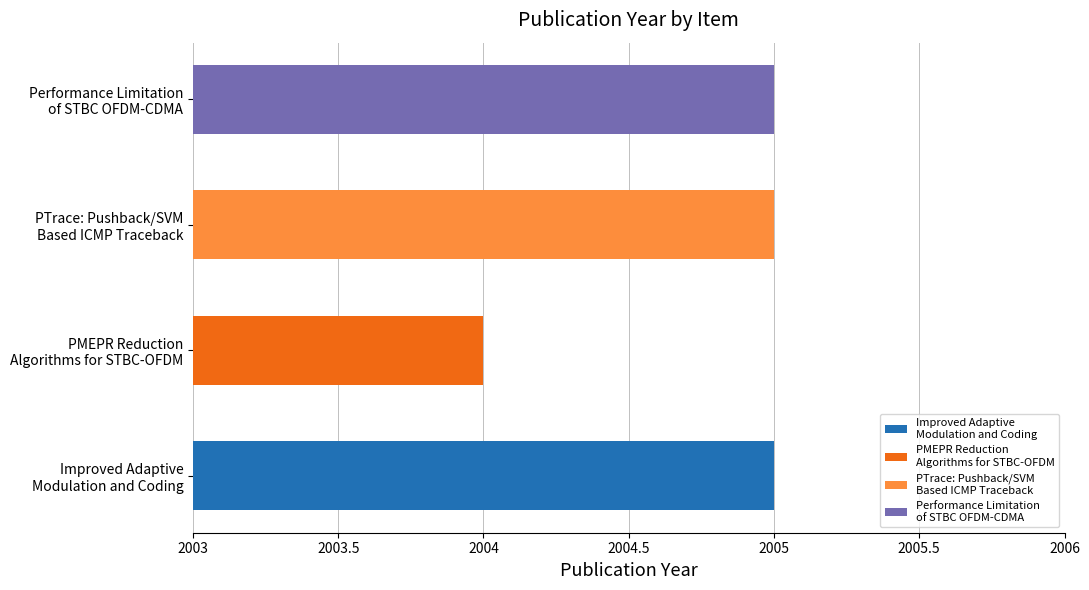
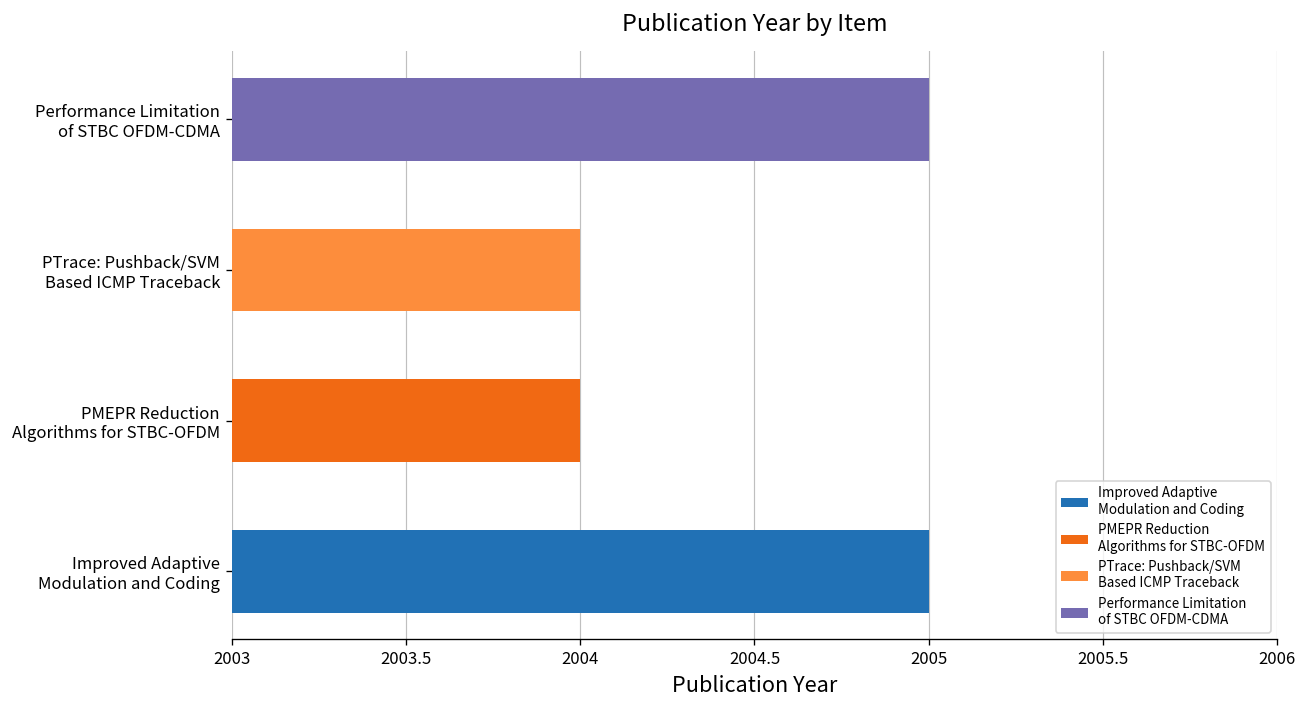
  {
    "Performance Limitation of STBC OFDM-CDMA": 2005,
-   "PTrace: Pushback/SVM Based ICMP Traceback": 2005,
+   "PTrace: Pushback/SVM Based ICMP Traceback": 2004,
    "PMEPR Reduction Algorithms for STBC-OFDM": 2004,
    "Improved Adaptive Modulation and Coding": 2005
  }
